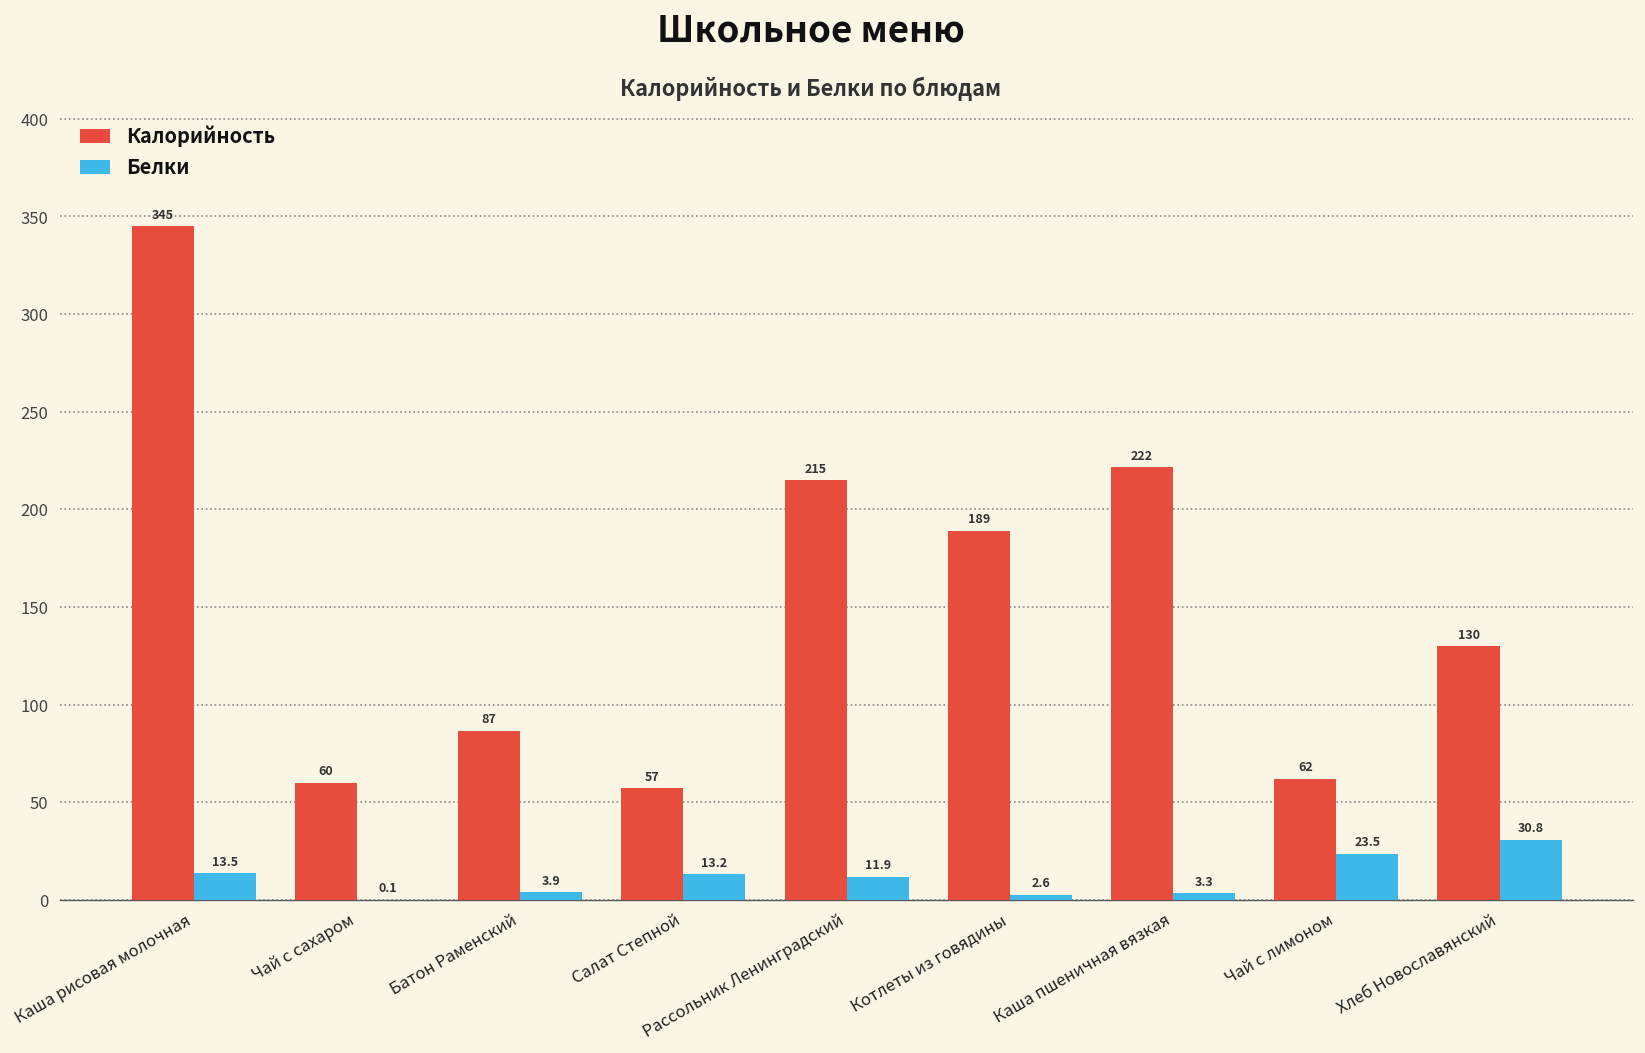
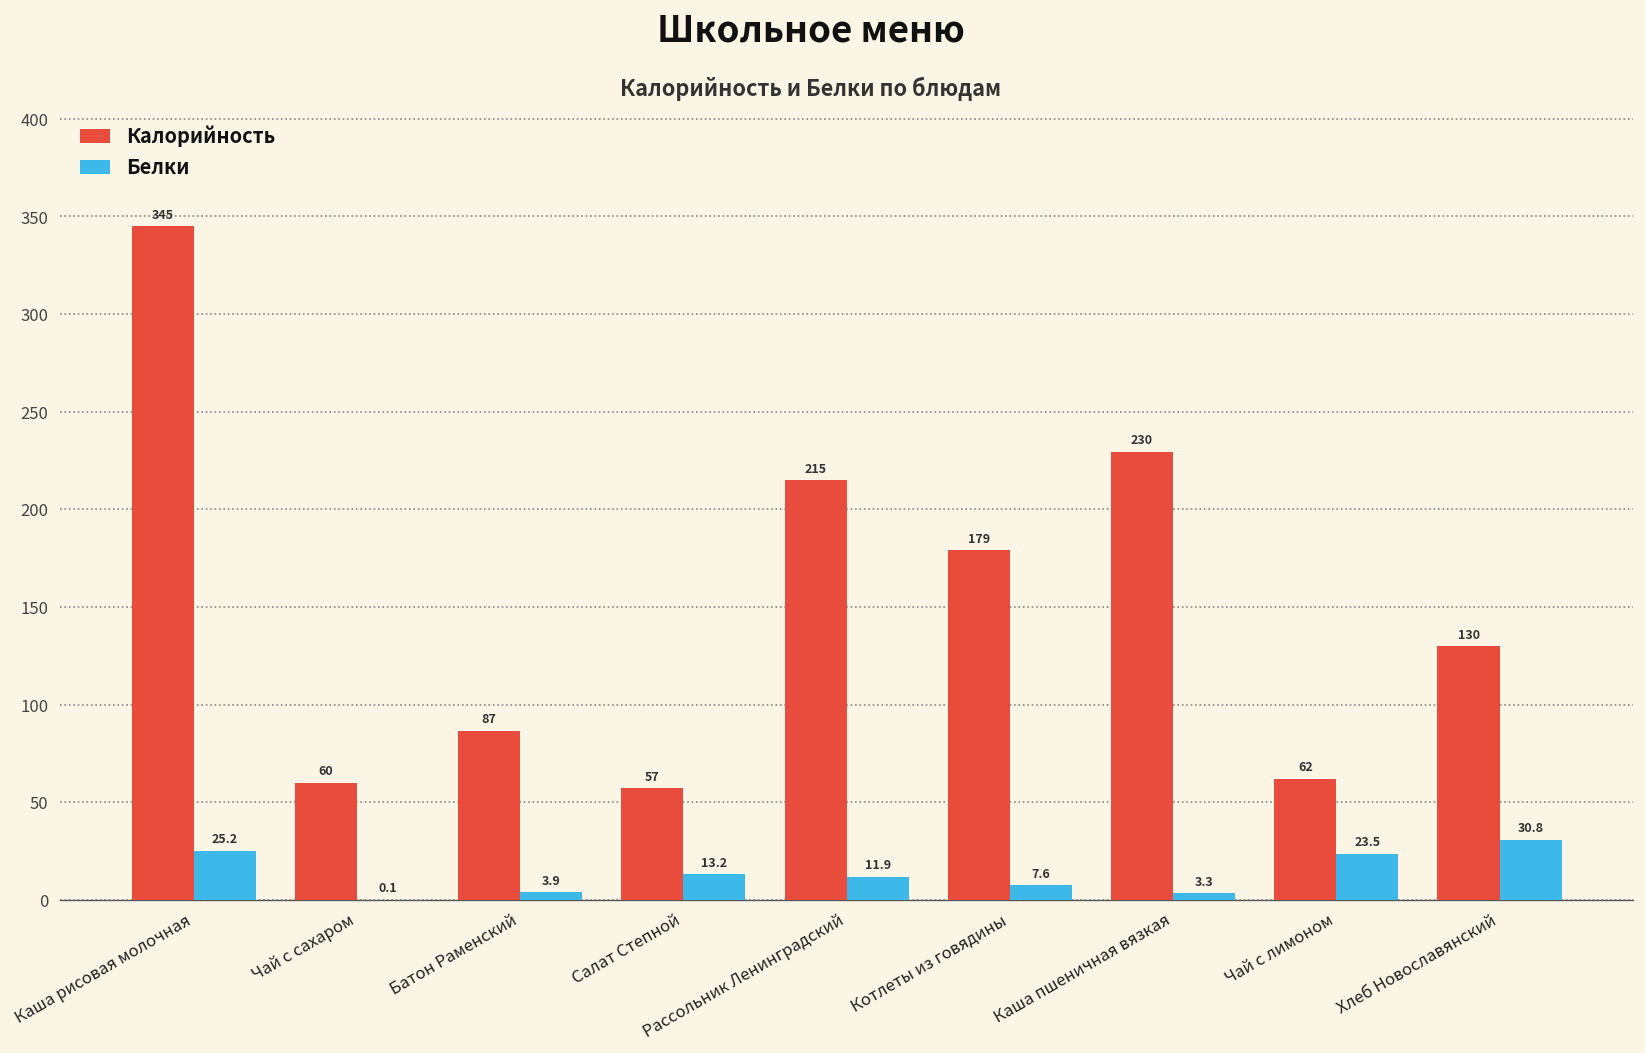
  {
    "Калорийность": {
      "Каша рисовая молочная": 345,
      "Чай с сахаром": 60,
      "Батон Раменский": 87,
      "Салат Степной": 57,
      "Рассольник Ленинградский": 215,
-     "Котлеты из говядины": 189,
-     "Каша пшеничная вязкая": 222,
+     "Котлеты из говядины": 179,
+     "Каша пшеничная вязкая": 230,
      "Чай с лимоном": 62,
      "Хлеб Новославянский": 130
    },
    "Белки": {
-     "Каша рисовая молочная": 13.5,
+     "Каша рисовая молочная": 25.2,
      "Чай с сахаром": 0.1,
      "Батон Раменский": 3.9,
      "Салат Степной": 13.2,
      "Рассольник Ленинградский": 11.9,
-     "Котлеты из говядины": 2.6,
+     "Котлеты из говядины": 7.6,
      "Каша пшеничная вязкая": 3.3,
      "Чай с лимоном": 23.5,
      "Хлеб Новославянский": 30.8
    }
  }
